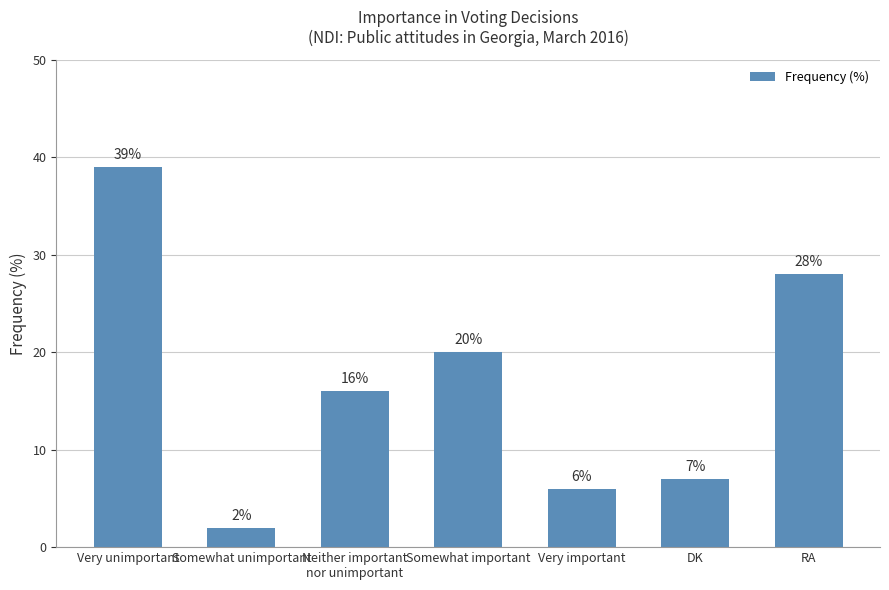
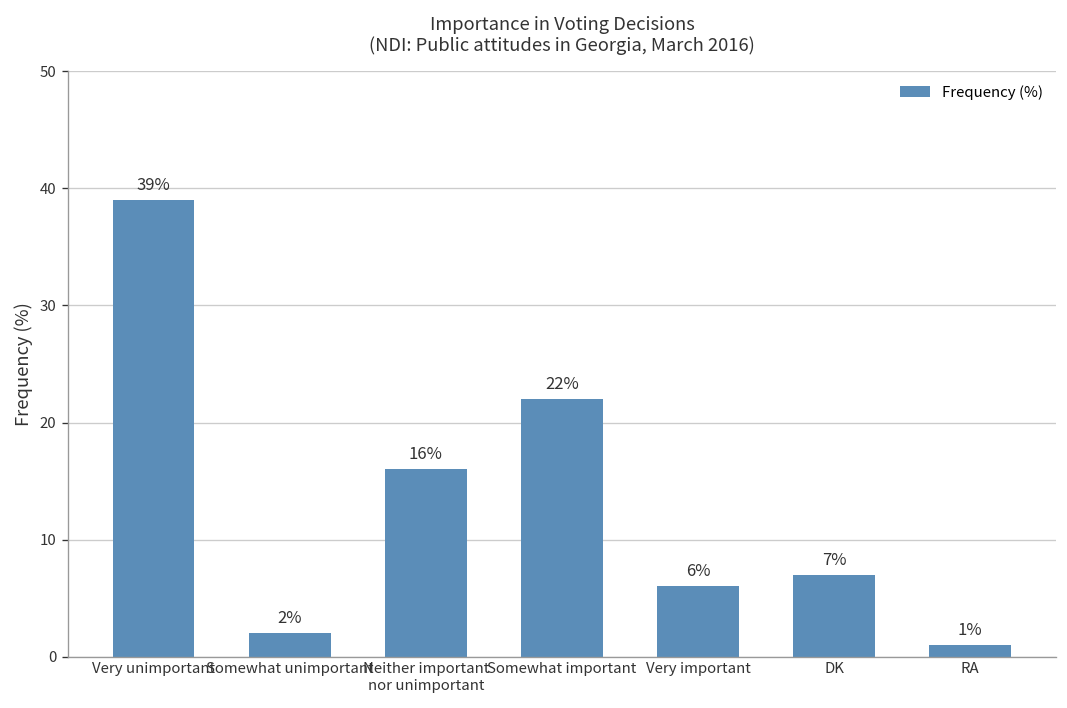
  {
    "Very unimportant": "39%",
    "Somewhat unimportant": "2%",
    "Neither important nor unimportant": "16%",
-   "Somewhat important": "20%",
+   "Somewhat important": "22%",
    "Very important": "6%",
    "DK": "7%",
-   "RA": "28%"
+   "RA": "1%"
  }
